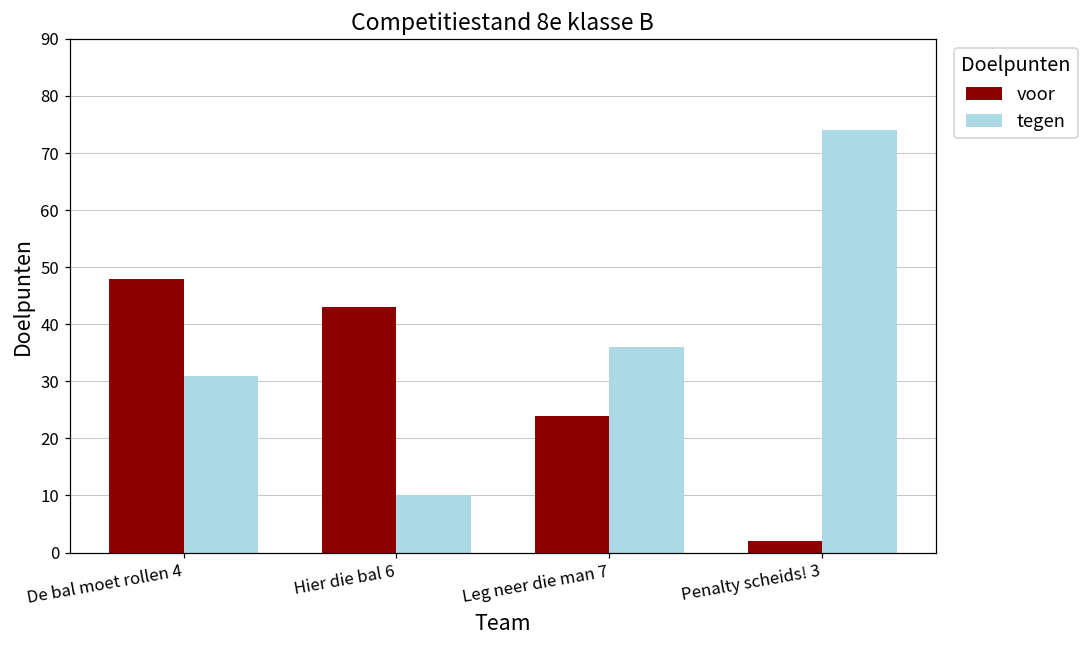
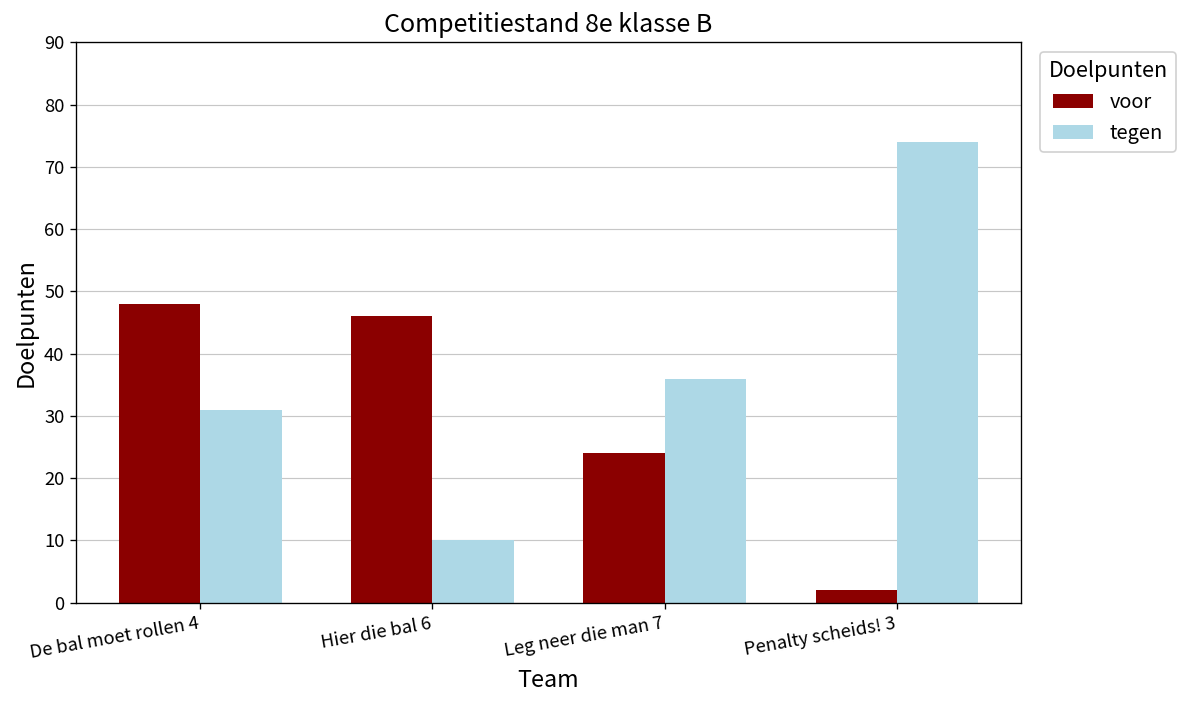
  {
    "voor": {
      "De bal moet rollen 4": 48,
-     "Hier die bal 6": 43,
+     "Hier die bal 6": 46,
      "Leg neer die man 7": 24,
      "Penalty scheids! 3": 2
    },
    "tegen": {
      "De bal moet rollen 4": 31,
      "Hier die bal 6": 10,
      "Leg neer die man 7": 36,
      "Penalty scheids! 3": 74
    }
  }
